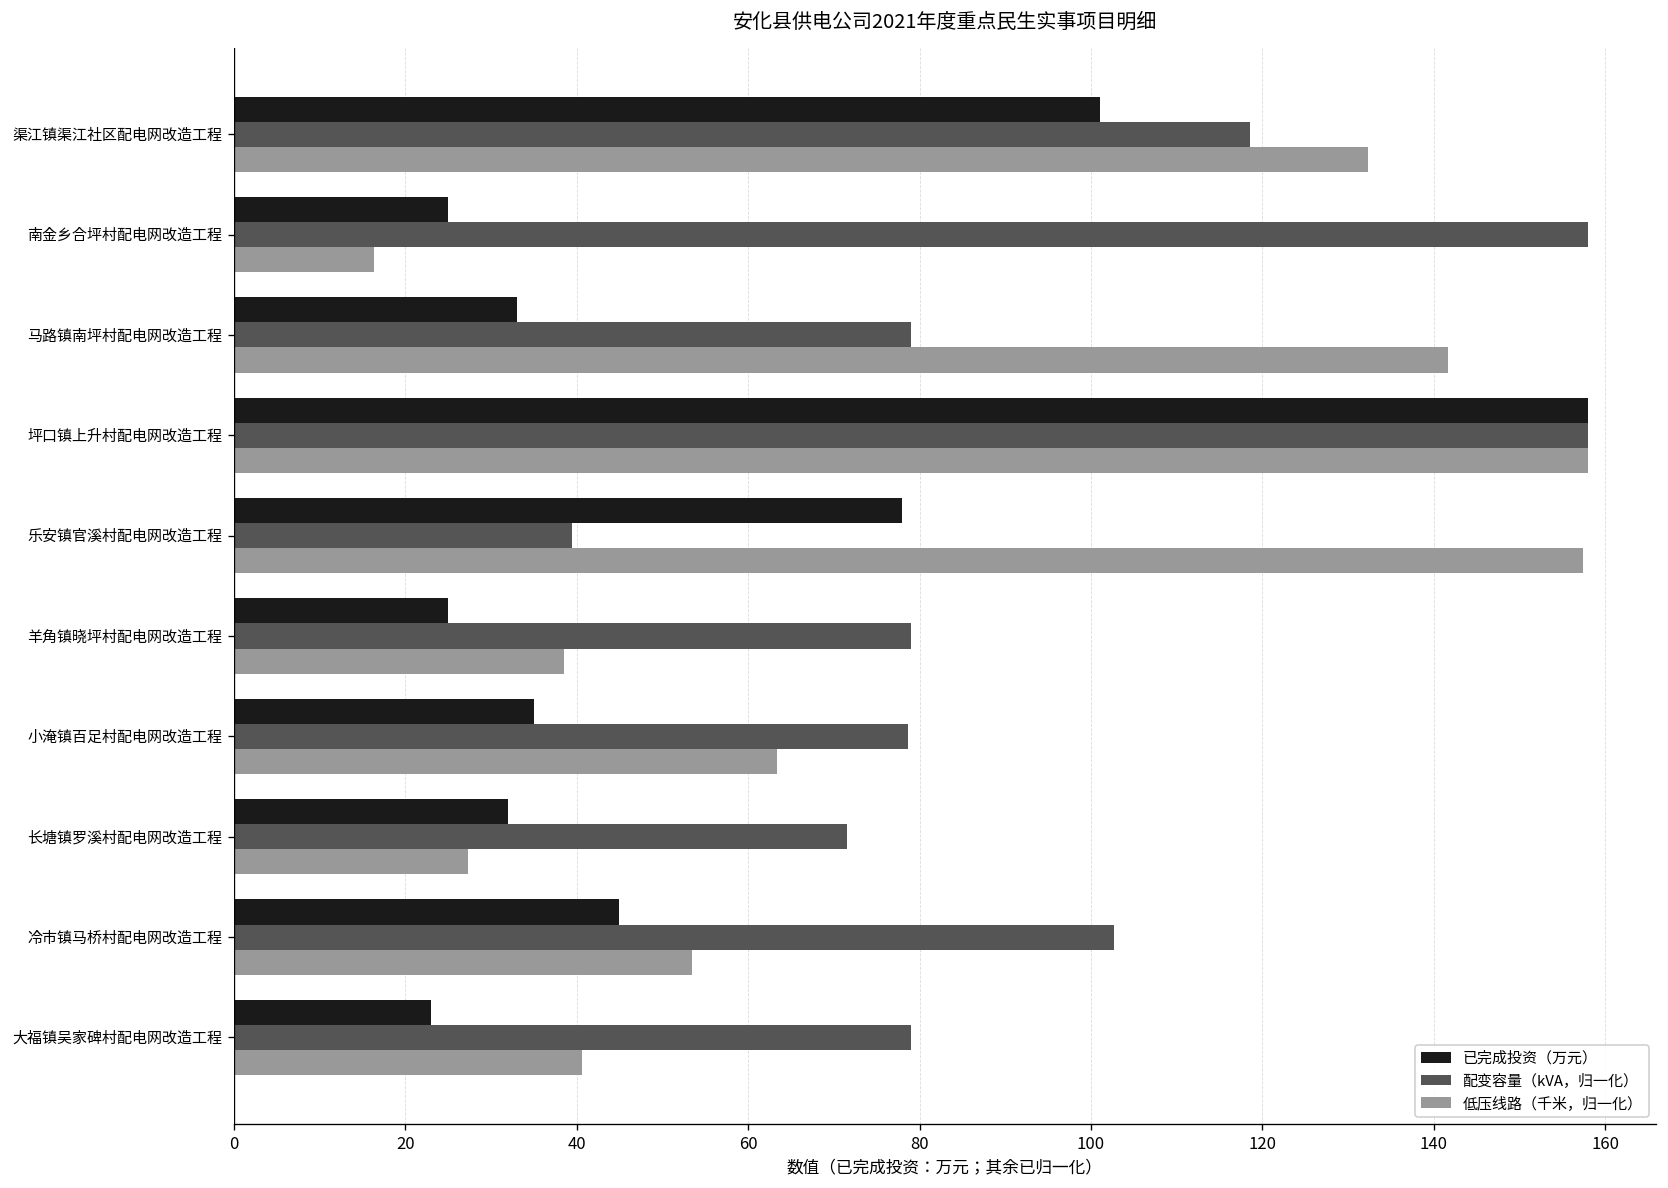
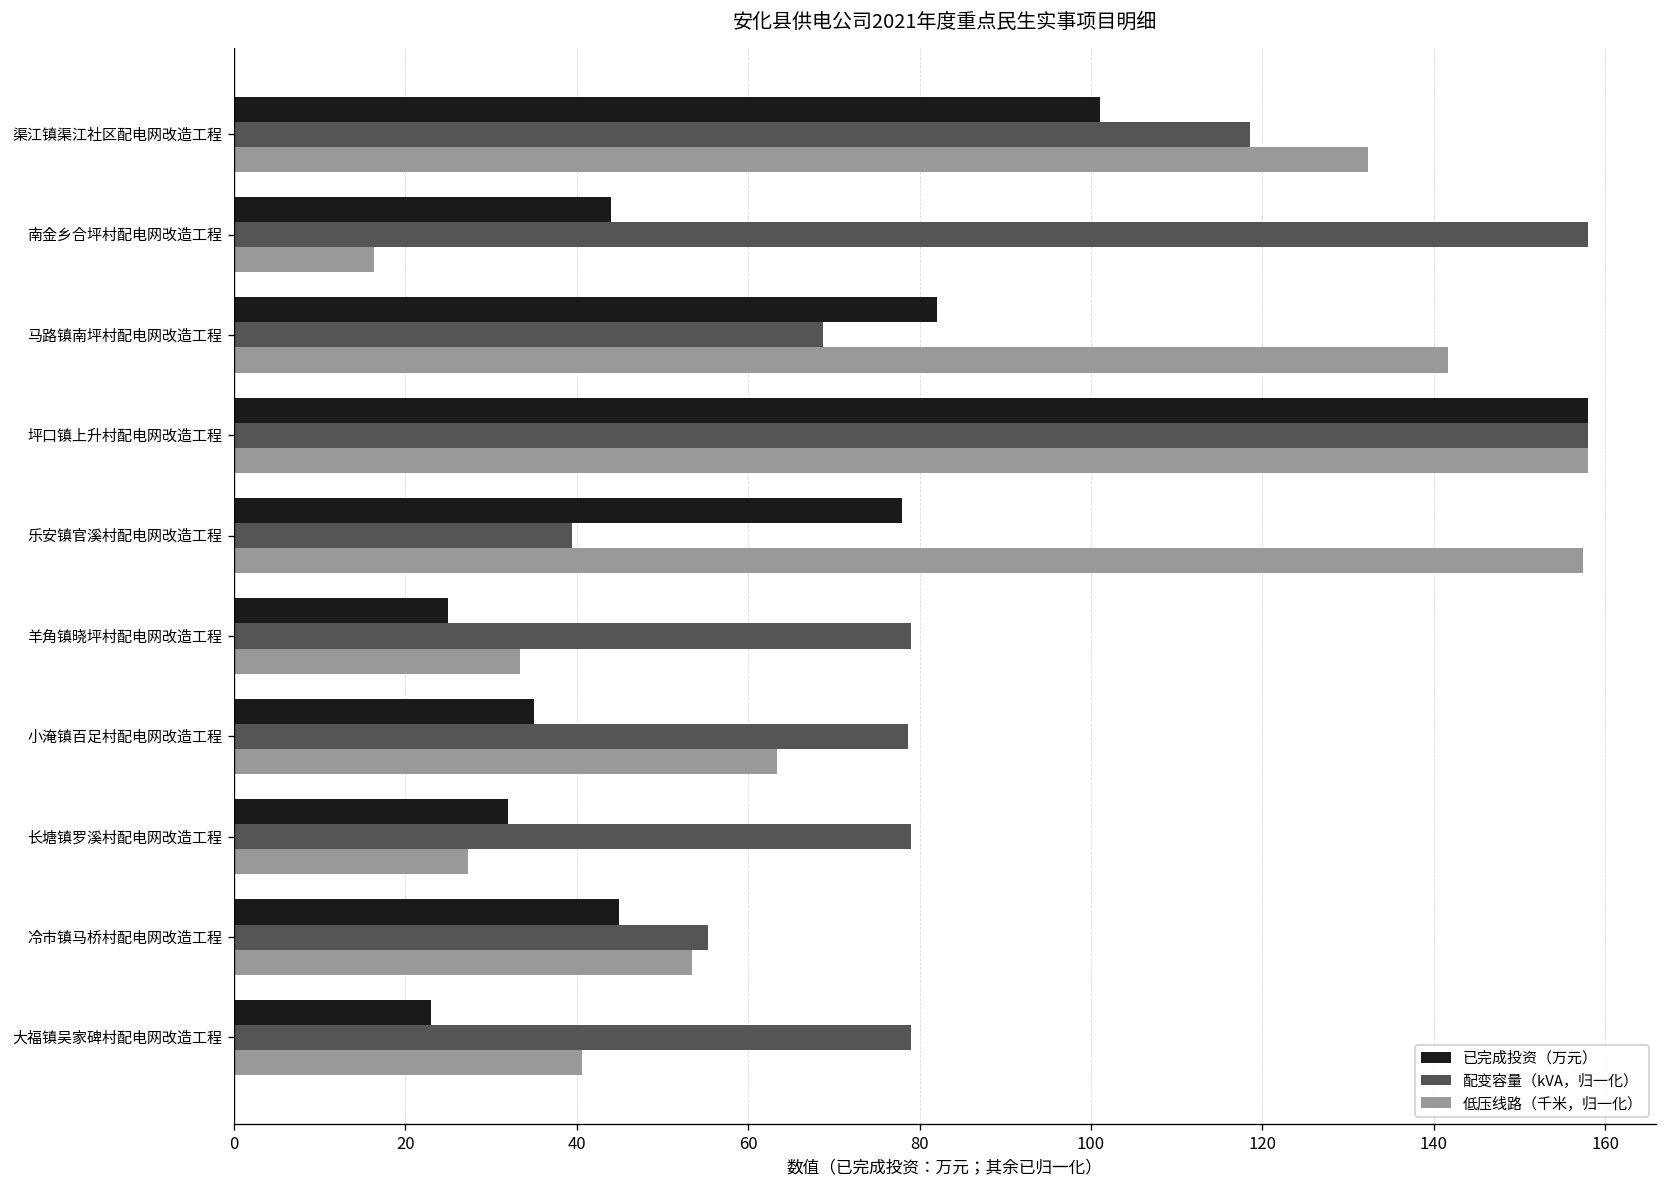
  {
    "已完成投资（万元）": {
      "渠江镇渠江社区配电网改造工程": 101,
-     "南金乡合坪村配电网改造工程": 25,
-     "马路镇南坪村配电网改造工程": 33,
+     "南金乡合坪村配电网改造工程": 44,
+     "马路镇南坪村配电网改造工程": 82,
      "坪口镇上升村配电网改造工程": 158,
      "乐安镇官溪村配电网改造工程": 78,
      "羊角镇晓坪村配电网改造工程": 25,
      "小淹镇百足村配电网改造工程": 35,
      "长塘镇罗溪村配电网改造工程": 32,
      "冷市镇马桥村配电网改造工程": 45,
      "大福镇吴家碑村配电网改造工程": 23
    },
    "配变容量（kVA，归一化）": {
      "渠江镇渠江社区配电网改造工程": 119,
      "南金乡合坪村配电网改造工程": 158,
-     "马路镇南坪村配电网改造工程": 79,
+     "马路镇南坪村配电网改造工程": 69,
      "坪口镇上升村配电网改造工程": 158,
      "乐安镇官溪村配电网改造工程": 40,
      "羊角镇晓坪村配电网改造工程": 79,
      "小淹镇百足村配电网改造工程": 79,
-     "长塘镇罗溪村配电网改造工程": 71,
-     "冷市镇马桥村配电网改造工程": 103,
+     "长塘镇罗溪村配电网改造工程": 79,
+     "冷市镇马桥村配电网改造工程": 55,
      "大福镇吴家碑村配电网改造工程": 79
    },
    "低压线路（千米，归一化）": {
      "渠江镇渠江社区配电网改造工程": 132,
      "南金乡合坪村配电网改造工程": 16,
      "马路镇南坪村配电网改造工程": 142,
      "坪口镇上升村配电网改造工程": 158,
      "乐安镇官溪村配电网改造工程": 157,
-     "羊角镇晓坪村配电网改造工程": 39,
+     "羊角镇晓坪村配电网改造工程": 33,
      "小淹镇百足村配电网改造工程": 63,
      "长塘镇罗溪村配电网改造工程": 27,
      "冷市镇马桥村配电网改造工程": 53,
      "大福镇吴家碑村配电网改造工程": 41
    }
  }
